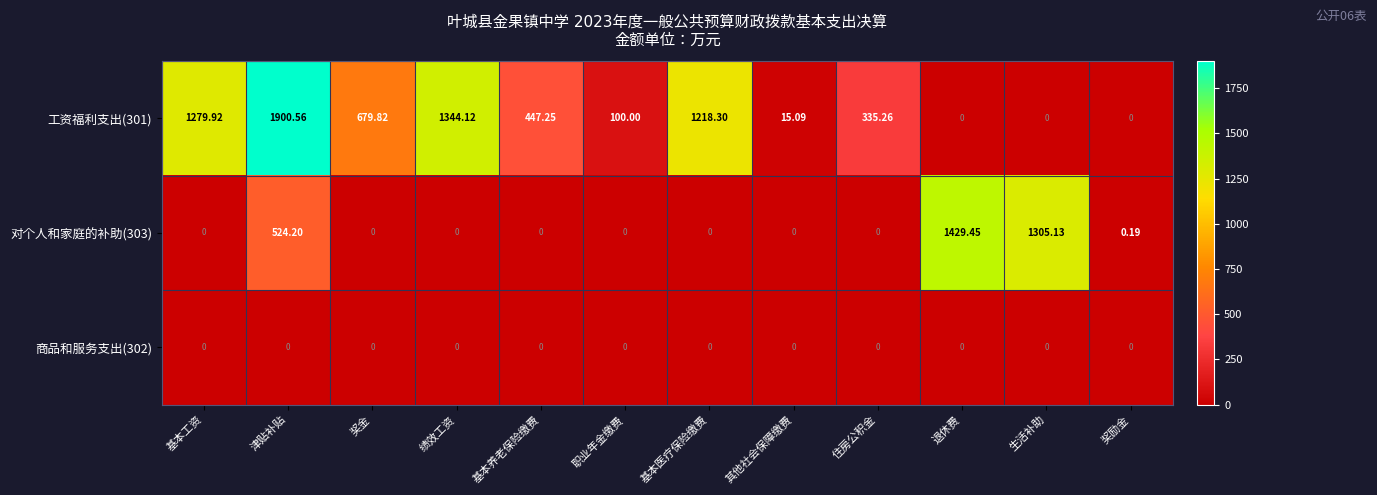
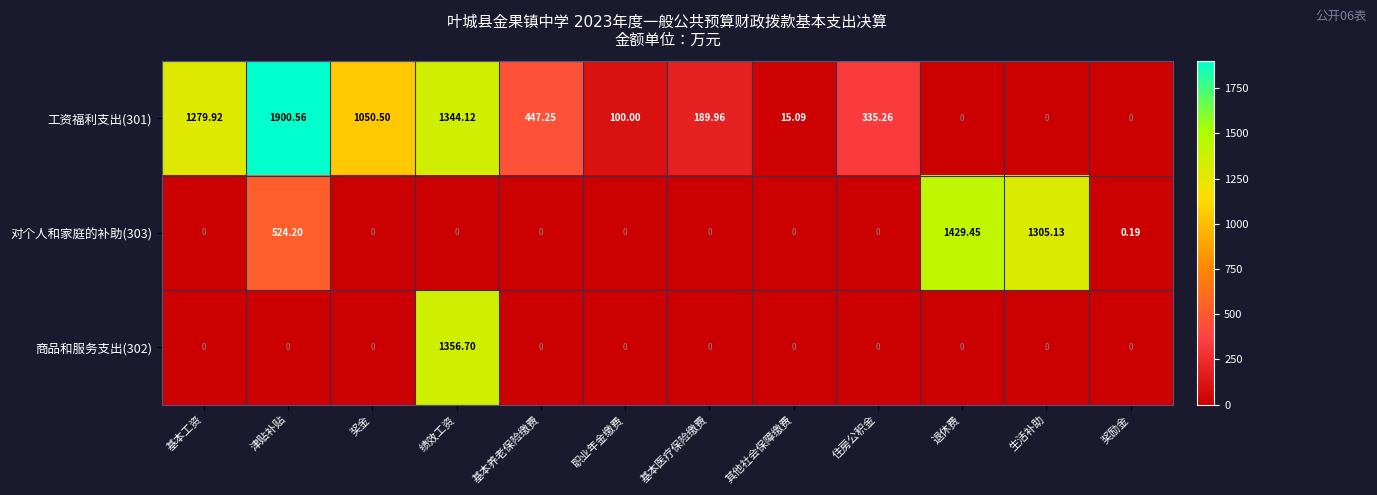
  {
    "工资福利支出(301)": {
      "基本工资": 1279.92,
      "津贴补贴": 1900.56,
-     "奖金": 679.82,
+     "奖金": 1050.50,
      "绩效工资": 1344.12,
      "基本养老保险缴费": 447.25,
      "职业年金缴费": 100.00,
-     "基本医疗保险缴费": 1218.30,
+     "基本医疗保险缴费": 189.96,
      "其他社会保障缴费": 15.09,
      "住房公积金": 335.26,
      "退休费": 0,
      "生活补助": 0,
      "奖励金": 0
    },
    "对个人和家庭的补助(303)": {
      "基本工资": 0,
      "津贴补贴": 524.20,
      "奖金": 0,
      "绩效工资": 0,
      "基本养老保险缴费": 0,
      "职业年金缴费": 0,
      "基本医疗保险缴费": 0,
      "其他社会保障缴费": 0,
      "住房公积金": 0,
      "退休费": 1429.45,
      "生活补助": 1305.13,
      "奖励金": 0.19
    },
    "商品和服务支出(302)": {
      "基本工资": 0,
      "津贴补贴": 0,
      "奖金": 0,
-     "绩效工资": 0,
+     "绩效工资": 1356.70,
      "基本养老保险缴费": 0,
      "职业年金缴费": 0,
      "基本医疗保险缴费": 0,
      "其他社会保障缴费": 0,
      "住房公积金": 0,
      "退休费": 0,
      "生活补助": 0,
      "奖励金": 0
    }
  }
